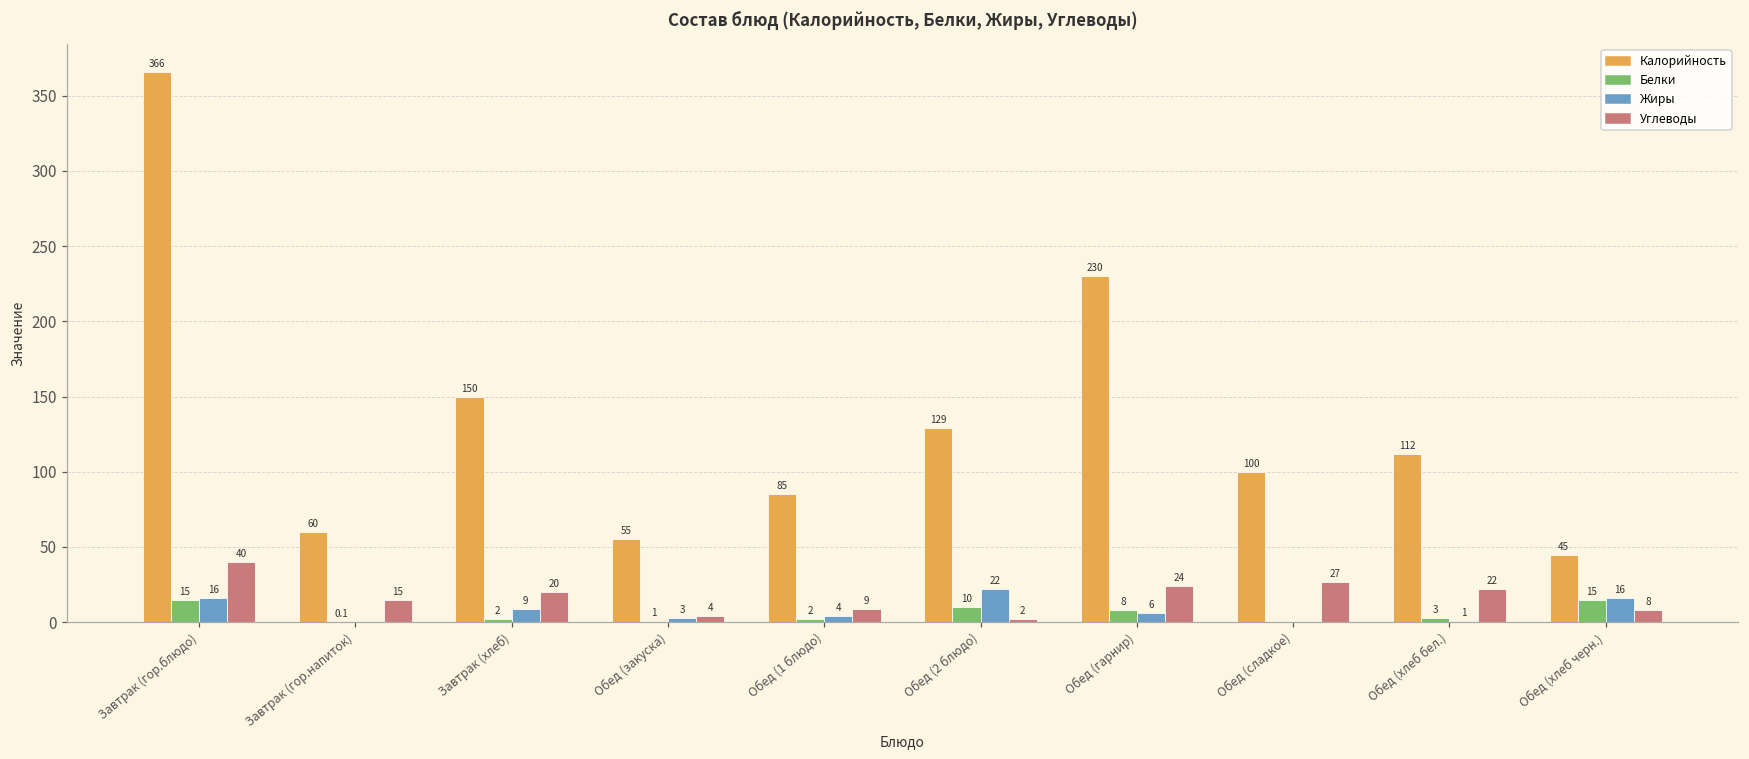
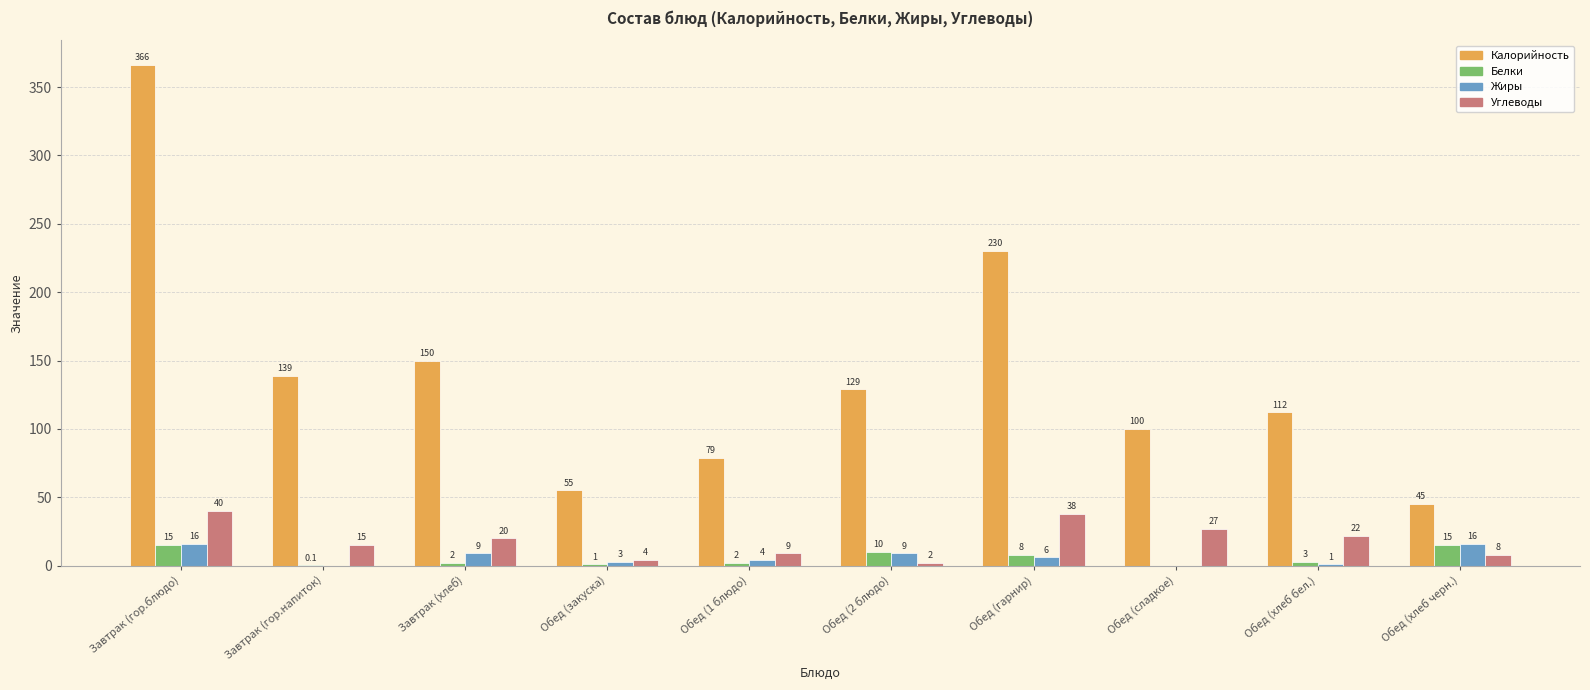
  {
    "Калорийность": {
      "Завтрак (гор.блюдо)": 366,
-     "Завтрак (гор.напиток)": 60,
+     "Завтрак (гор.напиток)": 139,
      "Завтрак (хлеб)": 150,
      "Обед (закуска)": 55,
-     "Обед (1 блюдо)": 85,
+     "Обед (1 блюдо)": 79,
      "Обед (2 блюдо)": 129,
      "Обед (гарнир)": 230,
      "Обед (сладкое)": 100,
      "Обед (хлеб бел.)": 112,
      "Обед (хлеб черн.)": 45
    },
    "Белки": {
      "Завтрак (гор.блюдо)": 15,
      "Завтрак (гор.напиток)": 0.1,
      "Завтрак (хлеб)": 2,
      "Обед (закуска)": 1,
      "Обед (1 блюдо)": 2,
      "Обед (2 блюдо)": 10,
      "Обед (гарнир)": 8,
      "Обед (хлеб бел.)": 3,
      "Обед (хлеб черн.)": 15
    },
    "Жиры": {
      "Завтрак (гор.блюдо)": 16,
      "Завтрак (хлеб)": 9,
      "Обед (закуска)": 3,
      "Обед (1 блюдо)": 4,
-     "Обед (2 блюдо)": 22,
+     "Обед (2 блюдо)": 9,
      "Обед (гарнир)": 6,
      "Обед (хлеб бел.)": 1,
      "Обед (хлеб черн.)": 16
    },
    "Углеводы": {
      "Завтрак (гор.блюдо)": 40,
      "Завтрак (гор.напиток)": 15,
      "Завтрак (хлеб)": 20,
      "Обед (закуска)": 4,
      "Обед (1 блюдо)": 9,
      "Обед (2 блюдо)": 2,
-     "Обед (гарнир)": 24,
+     "Обед (гарнир)": 38,
      "Обед (сладкое)": 27,
      "Обед (хлеб бел.)": 22,
      "Обед (хлеб черн.)": 8
    }
  }
